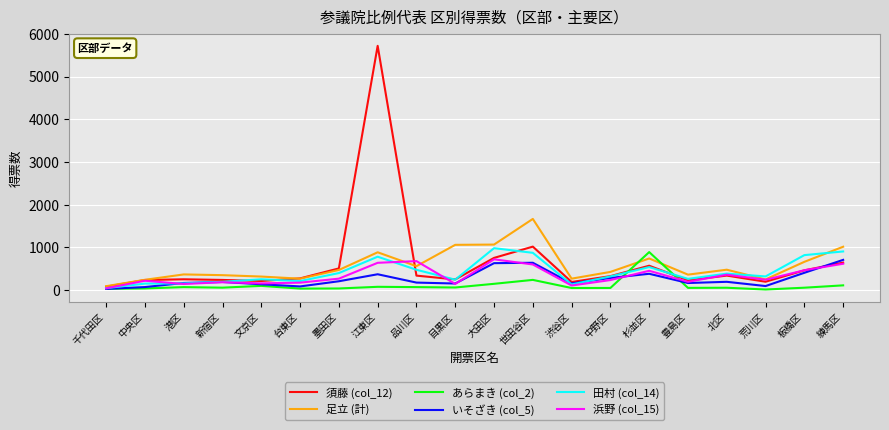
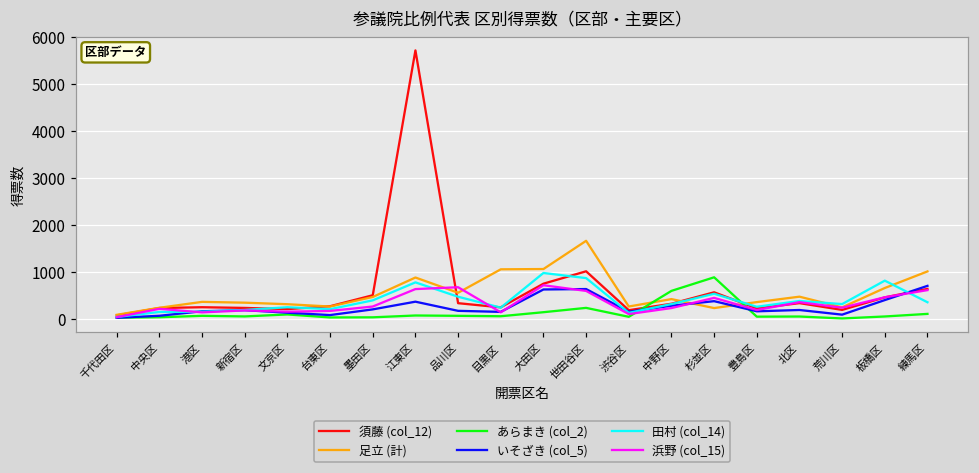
  {
    "須藤 (col_12)": {
      "港区": 300,
      "江東区": 5700,
      "品川区": 300,
      "世田谷区": 1000
    },
    "足立 (計)": {
      "港区": 400,
      "新宿区": 300,
      "文京区": 300,
      "江東区": 900,
      "品川区": 600,
      "目黒区": 1100,
      "大田区": 1100,
      "世田谷区": 1700,
      "渋谷区": 300,
      "中野区": 400,
-     "杉並区": 700,
+     "杉並区": 200,
      "豊島区": 400,
      "北区": 500,
      "板橋区": 700,
      "練馬区": 1000
    },
    "あらまき (col_2)": {
      "港区": 100,
      "新宿区": 100,
      "墨田区": 0,
      "江東区": 100,
      "品川区": 100,
      "目黒区": 100,
      "大田区": 100,
      "世田谷区": 200,
-     "中野区": 0,
+     "中野区": 600,
      "杉並区": 900,
      "豊島区": 100,
      "北区": 100,
      "荒川区": 0,
      "板橋区": 100,
      "練馬区": 100
    },
    "いそざき (col_5)": {
      "墨田区": 200,
      "江東区": 400,
      "品川区": 200,
      "大田区": 600,
      "杉並区": 400,
      "北区": 200,
      "荒川区": 100,
      "練馬区": 700
    },
    "田村 (col_14)": {
      "中央区": 200,
      "墨田区": 400,
      "江東区": 800,
      "品川区": 500,
      "大田区": 1000,
      "世田谷区": 900,
      "荒川区": 300,
      "板橋区": 800,
-     "練馬区": 900
+     "練馬区": 400
    },
    "浜野 (col_15)": {
      "墨田区": 300,
      "江東区": 600,
      "品川区": 700,
      "杉並区": 500
    }
  }
